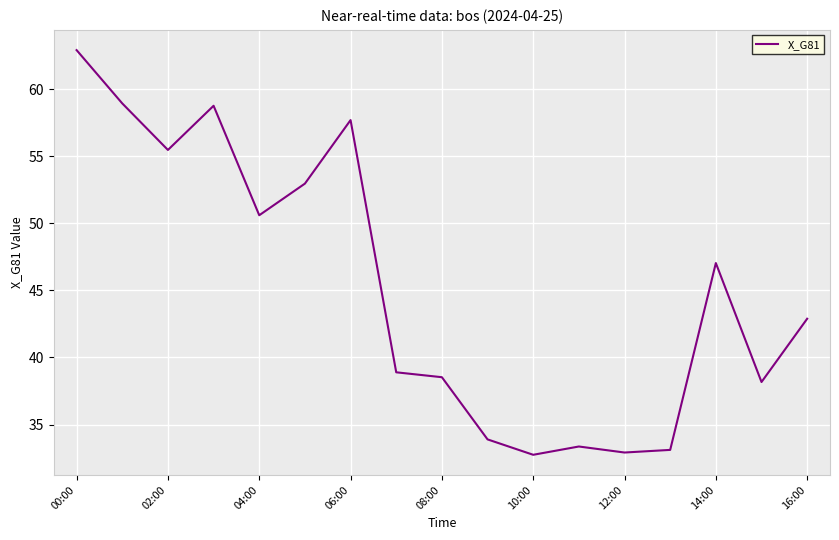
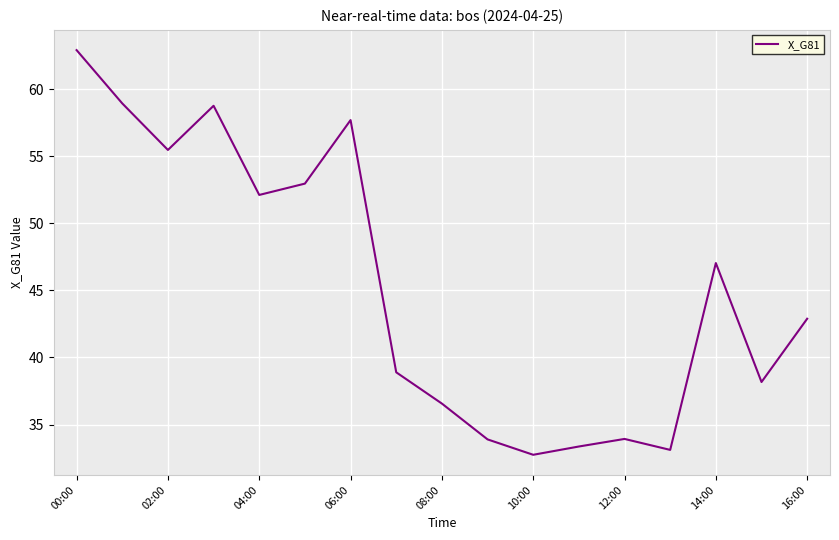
  {
    "00:00": 62.9,
    "02:00": 55.5,
-   "04:00": 50.6,
+   "04:00": 52.1,
    "06:00": 57.7,
-   "08:00": 38.5,
+   "08:00": 36.6,
    "10:00": 32.7,
-   "12:00": 32.9,
+   "12:00": 33.9,
    "14:00": 47.0,
    "16:00": 42.9
  }
